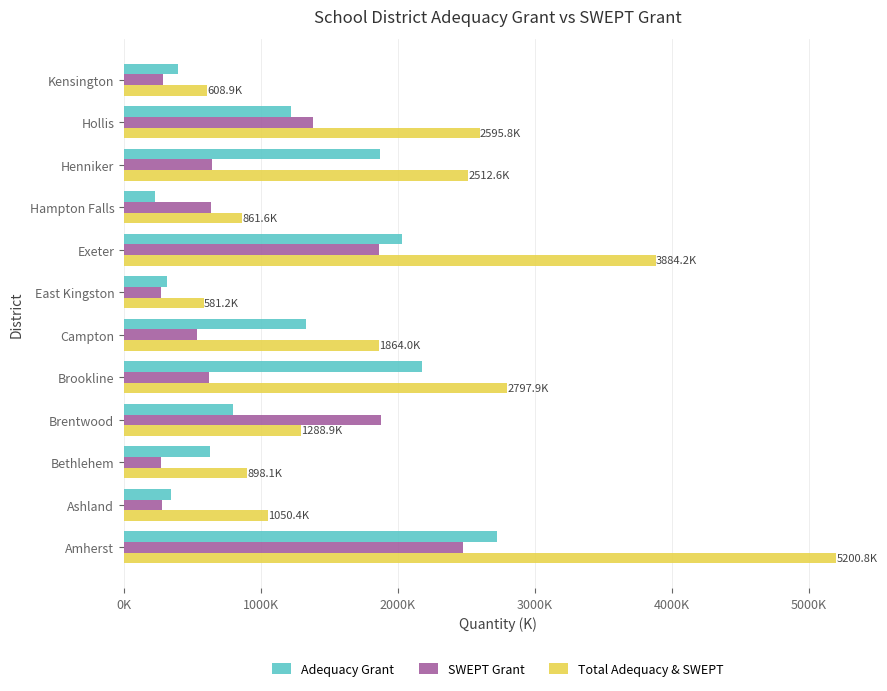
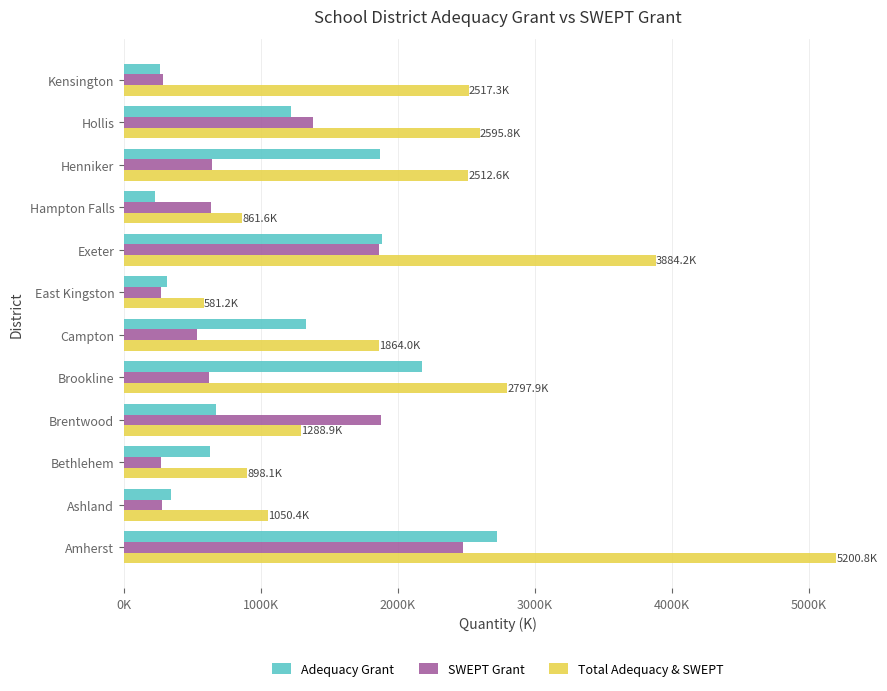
  {
    "Adequacy Grant": {
-     "Kensington": "390000",
+     "Kensington": "260000",
      "Hollis": "1220000",
      "Henniker": "1870000",
      "Hampton Falls": "220000",
-     "Exeter": "2030000",
+     "Exeter": "1880000",
      "East Kingston": "310000",
      "Campton": "1330000",
      "Brookline": "2180000",
-     "Brentwood": "800000",
+     "Brentwood": "670000",
      "Bethlehem": "630000",
      "Ashland": "340000",
      "Amherst": "2720000"
    },
    "SWEPT Grant": {
      "Kensington": "290000",
      "Hollis": "1380000",
      "Henniker": "640000",
      "Hampton Falls": "640000",
      "Exeter": "1860000",
      "East Kingston": "270000",
      "Campton": "530000",
      "Brookline": "620000",
      "Brentwood": "1880000",
      "Bethlehem": "270000",
      "Ashland": "270000",
      "Amherst": "2480000"
    },
    "Total Adequacy & SWEPT": {
-     "Kensington": "608.9K",
+     "Kensington": "2517.3K",
      "Hollis": "2595.8K",
      "Henniker": "2512.6K",
      "Hampton Falls": "861.6K",
      "Exeter": "3884.2K",
      "East Kingston": "581.2K",
      "Campton": "1864.0K",
      "Brookline": "2797.9K",
      "Brentwood": "1288.9K",
      "Bethlehem": "898.1K",
      "Ashland": "1050.4K",
      "Amherst": "5200.8K"
    }
  }
